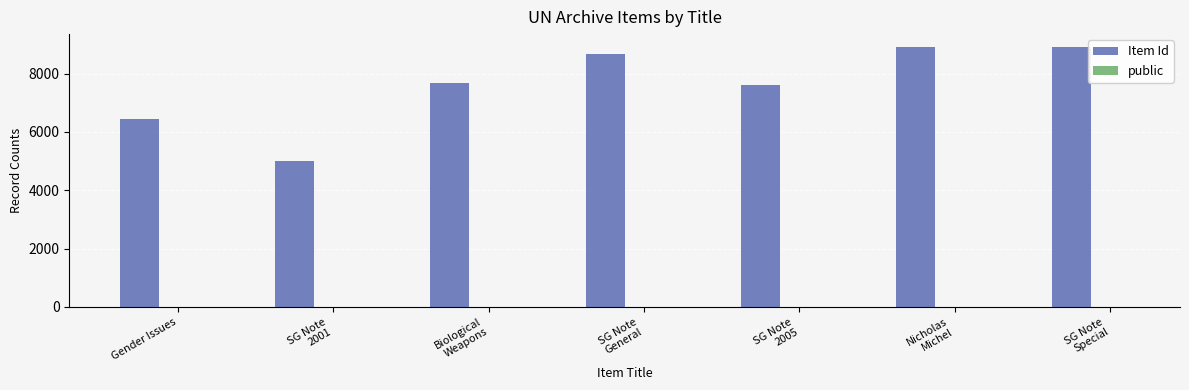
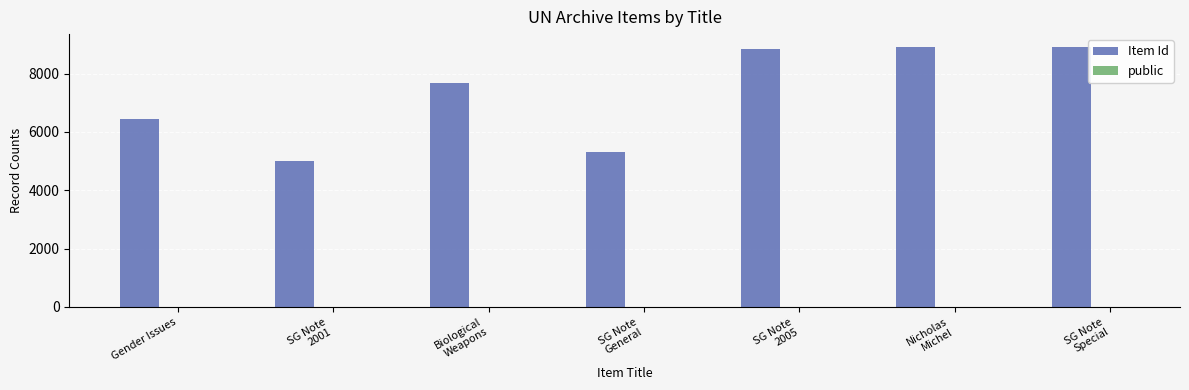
  {
    "Item Id": {
      "Gender Issues": 6400,
      "SG Note 2001": 5000,
      "Biological Weapons": 7700,
-     "SG Note General": 8700,
-     "SG Note 2005": 7600,
+     "SG Note General": 5300,
+     "SG Note 2005": 8900,
      "Nicholas Michel": 8900,
      "SG Note Special": 8900
    }
  }
